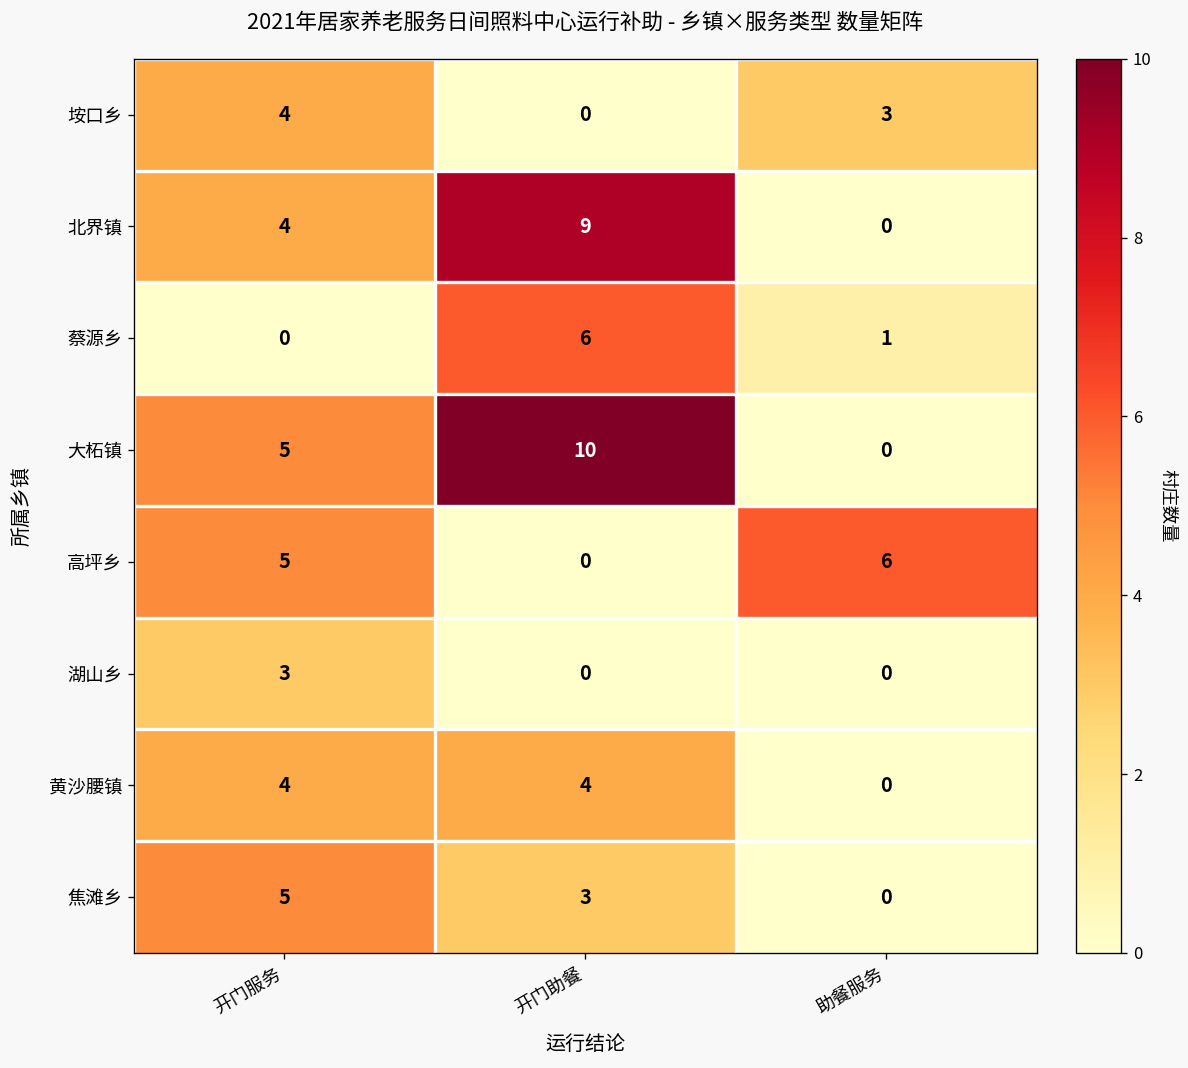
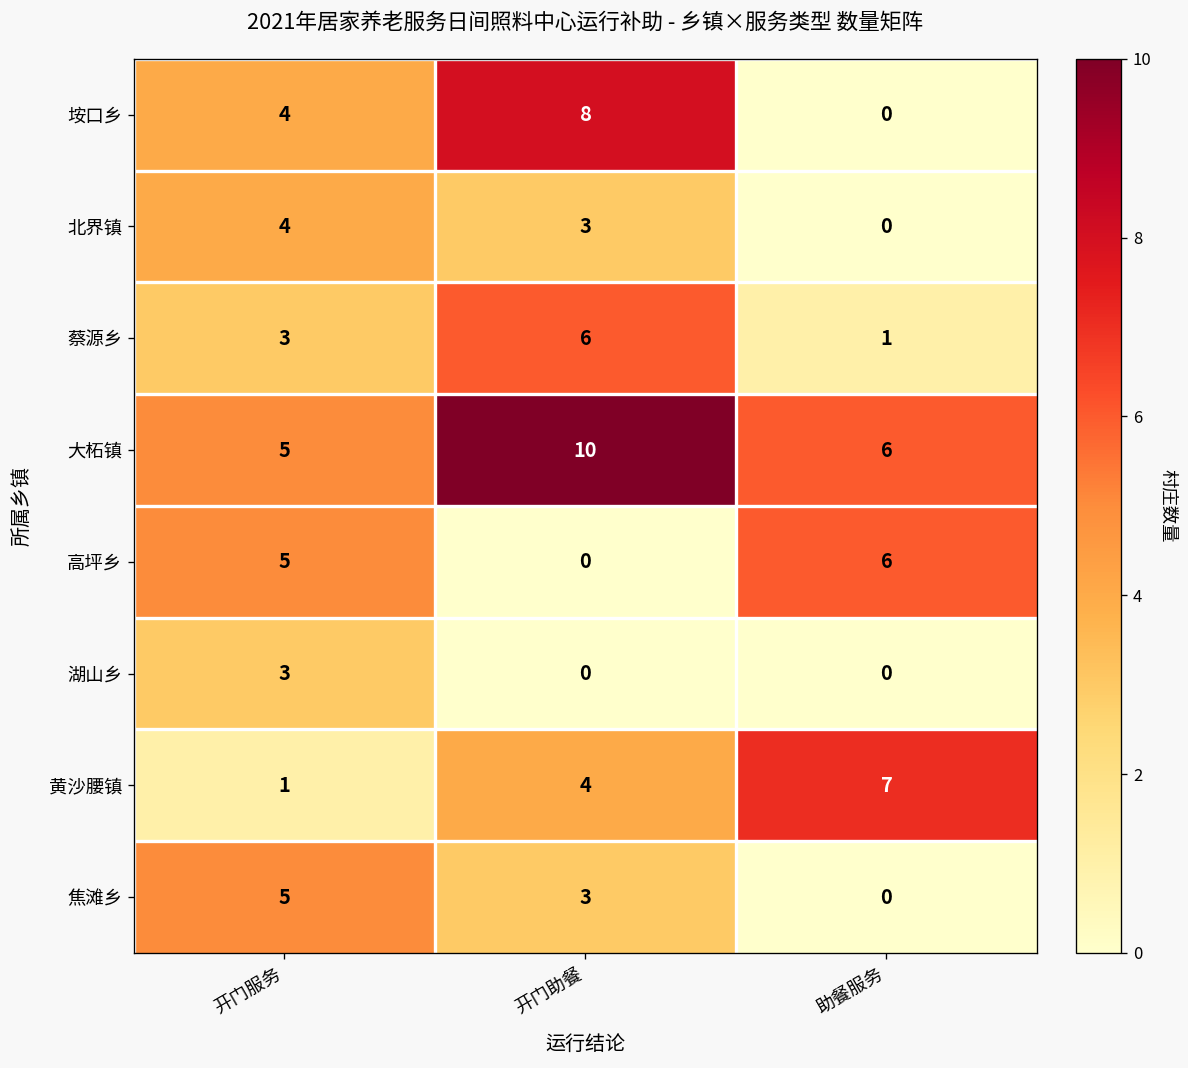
  {
    "垵口乡": {
      "开门服务": 4,
-     "开门助餐": 0,
-     "助餐服务": 3
+     "开门助餐": 8,
+     "助餐服务": 0
    },
    "北界镇": {
      "开门服务": 4,
-     "开门助餐": 9,
+     "开门助餐": 3,
      "助餐服务": 0
    },
    "蔡源乡": {
-     "开门服务": 0,
+     "开门服务": 3,
      "开门助餐": 6,
      "助餐服务": 1
    },
    "大柘镇": {
      "开门服务": 5,
      "开门助餐": 10,
-     "助餐服务": 0
+     "助餐服务": 6
    },
    "高坪乡": {
      "开门服务": 5,
      "开门助餐": 0,
      "助餐服务": 6
    },
    "湖山乡": {
      "开门服务": 3,
      "开门助餐": 0,
      "助餐服务": 0
    },
    "黄沙腰镇": {
-     "开门服务": 4,
+     "开门服务": 1,
      "开门助餐": 4,
-     "助餐服务": 0
+     "助餐服务": 7
    },
    "焦滩乡": {
      "开门服务": 5,
      "开门助餐": 3,
      "助餐服务": 0
    }
  }
